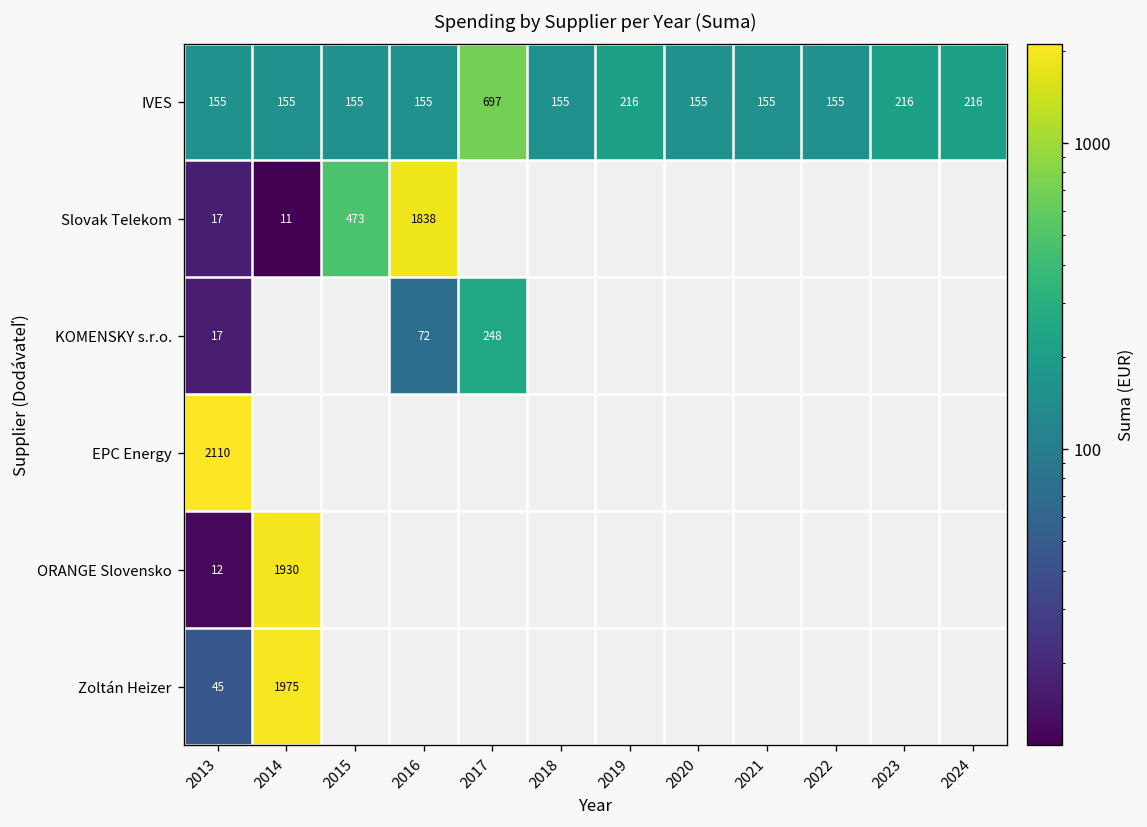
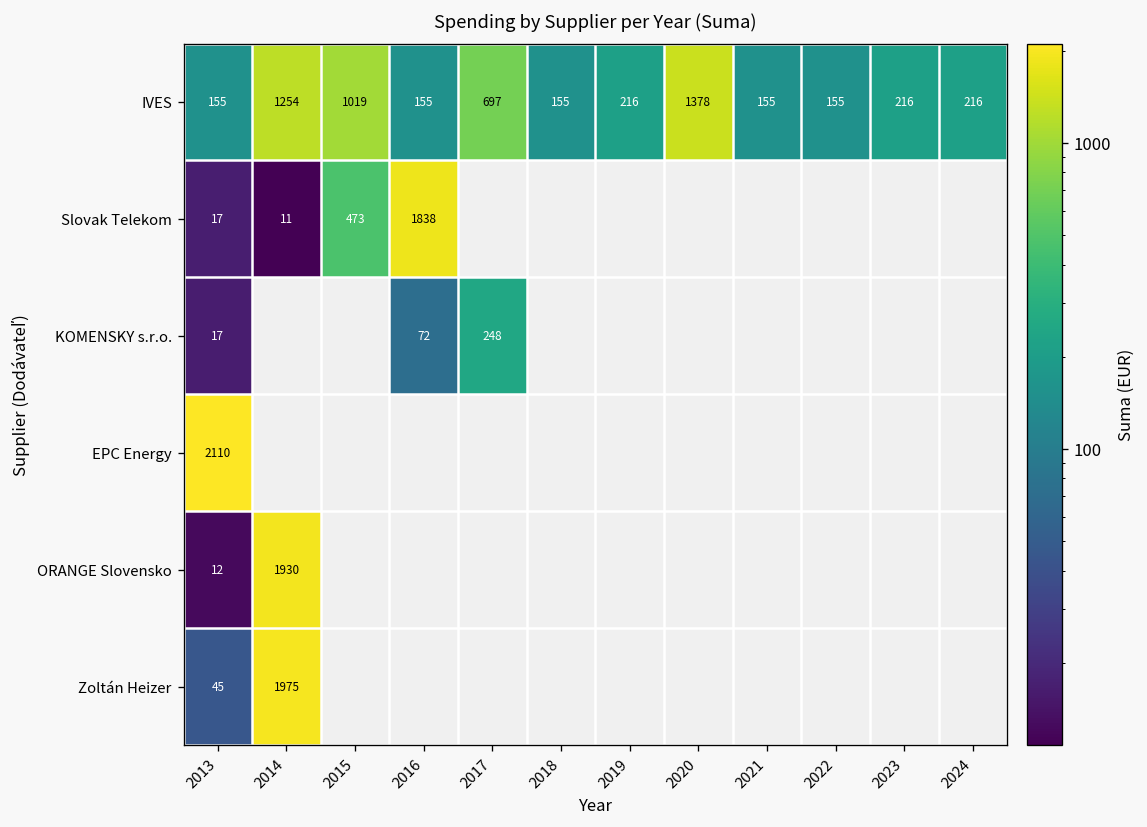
  {
    "IVES": {
      "2013": 155,
-     "2014": 155,
-     "2015": 155,
+     "2014": 1254,
+     "2015": 1019,
      "2016": 155,
      "2017": 697,
      "2018": 155,
      "2019": 216,
-     "2020": 155,
+     "2020": 1378,
      "2021": 155,
      "2022": 155,
      "2023": 216,
      "2024": 216
    },
    "Slovak Telekom": {
      "2013": 17,
      "2014": 11,
      "2015": 473,
      "2016": 1838
    },
    "KOMENSKY s.r.o.": {
      "2013": 17,
      "2016": 72,
      "2017": 248
    },
    "EPC Energy": {
      "2013": 2110
    },
    "ORANGE Slovensko": {
      "2013": 12,
      "2014": 1930
    },
    "Zoltán Heizer": {
      "2013": 45,
      "2014": 1975
    }
  }
